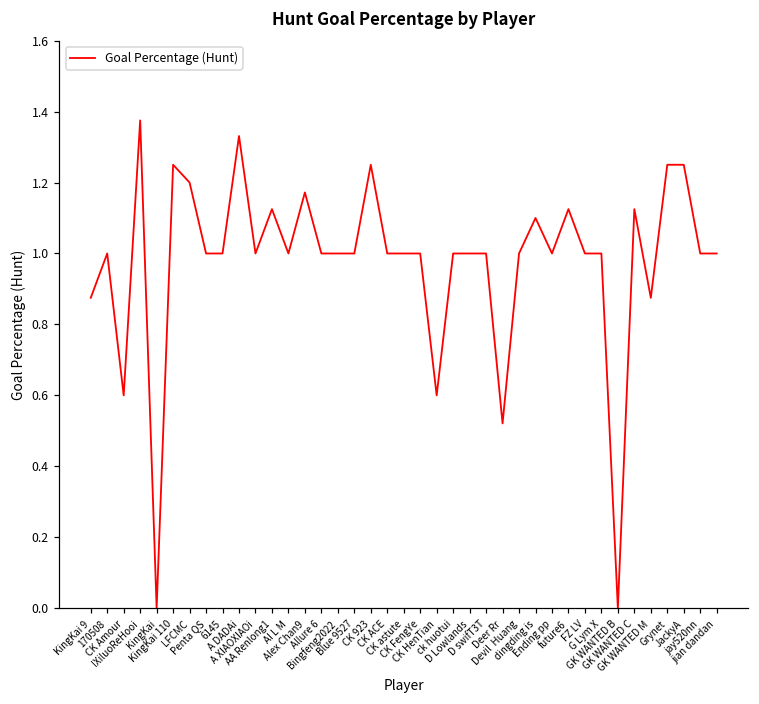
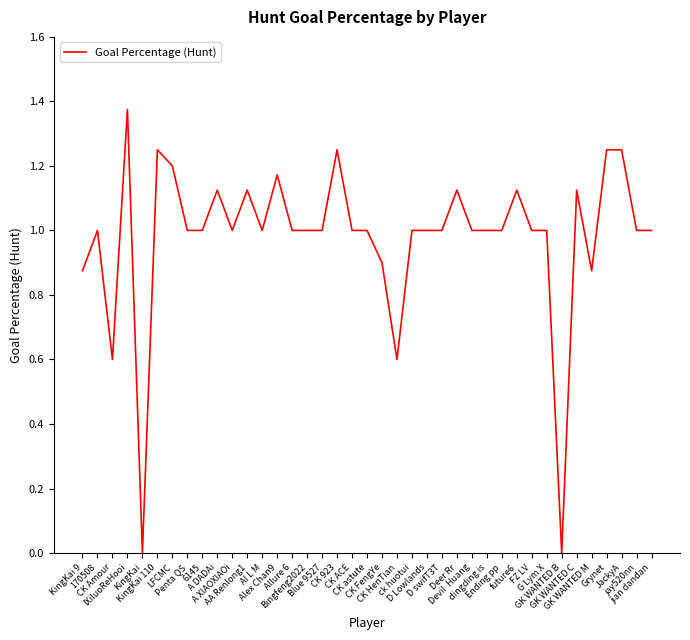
  {
    "KingKai 9": 0.88,
    "170508": 1.00,
    "CK Amour": 0.60,
    "IXiluoReHooi": 1.38,
    "KingKai": 0.00,
    "KingKai 110": 1.25,
    "LFCMC": 1.20,
    "Penta QS": 1.00,
    "6145": 1.00,
-   "A DADAi": 1.33,
+   "A DADAi": 1.13,
    "A XIAOXIAOi": 1.00,
    "AA Renlong1": 1.13,
    "AI L M": 1.00,
    "Alex Chan9": 1.17,
    "Allure 6": 1.00,
    "Bingfeng2022": 1.00,
    "Blue 9527": 1.00,
    "CK 923": 1.25,
    "CK ACE": 1.00,
    "CK astute": 1.00,
-   "CK FengYe": 1.0,
+   "CK FengYe": 0.9,
    "CK HenTian": 0.60,
    "ck huotui": 1.00,
    "D Lowlands": 1.00,
    "D swifT3T": 1.00,
-   "Deer Rr": 0.52,
+   "Deer Rr": 1.13,
    "Devil Huang": 1.00,
-   "dingding is": 1.1,
+   "dingding is": 1.0,
    "Ending pp": 1.00,
    "future6": 1.13,
    "FZ LV": 1.00,
    "G Lym X": 1.00,
    "GK WANTED B": 0.00,
    "GK WANTED C": 1.13,
    "GK WANTED M": 0.88,
    "Grynet": 1.25,
    "JackyA": 1.25,
    "jay520nn": 1.00,
    "jian dandan": 1.00
  }
